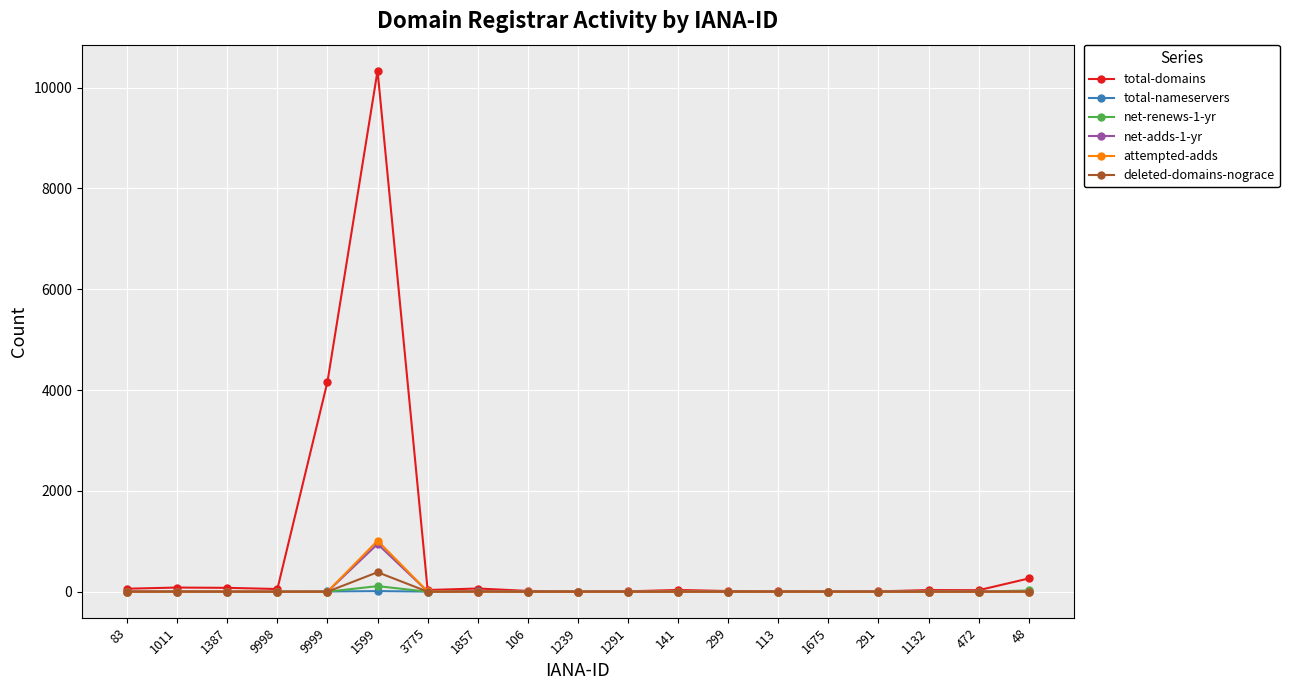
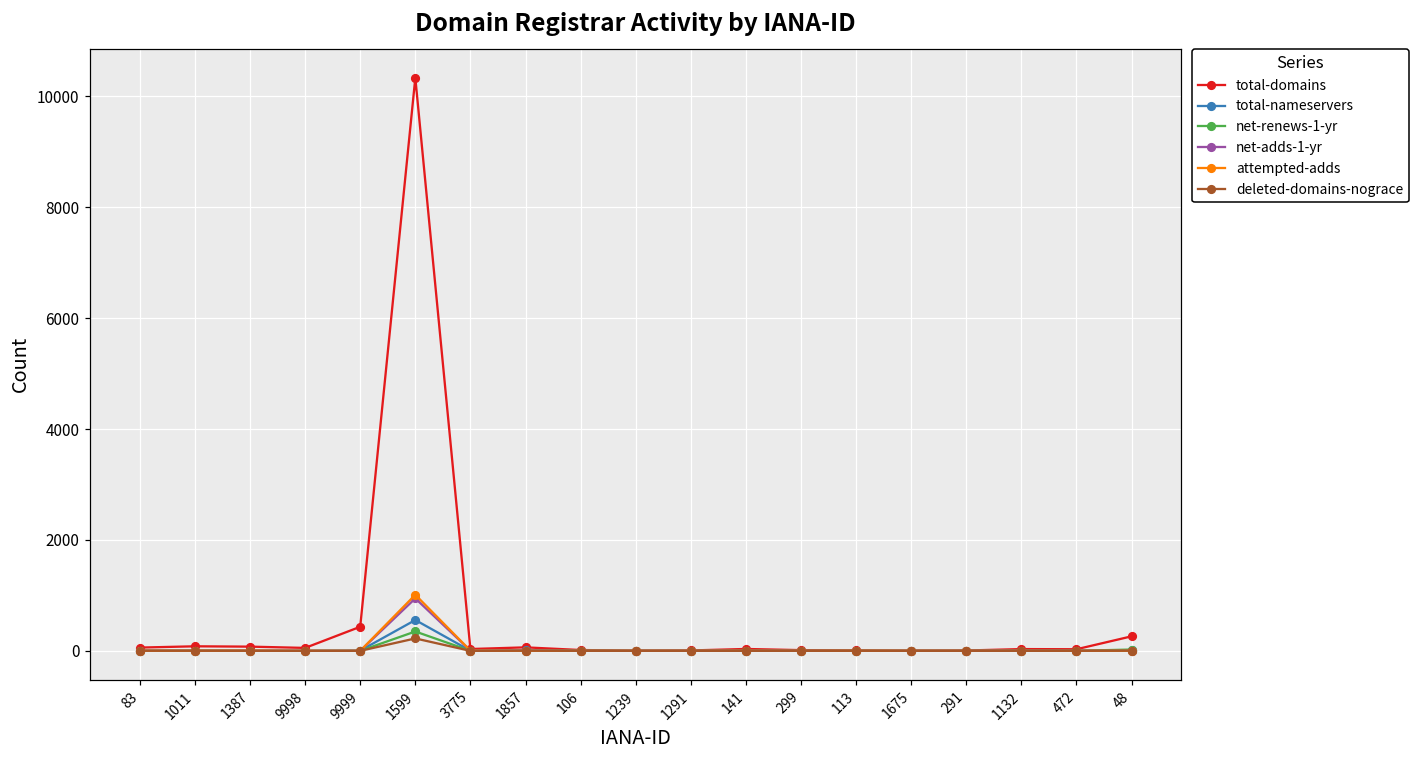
  {
    "total-domains": {
      "83": 100,
      "1011": 100,
      "1387": 100,
      "9998": 100,
-     "9999": 4200,
+     "9999": 400,
      "1599": 10300,
      "1857": 100,
      "48": 300
    },
    "total-nameservers": {
-     "1599": 0
+     "1599": 600
    },
    "net-renews-1-yr": {
-     "1599": 100
+     "1599": 300
    },
    "net-adds-1-yr": {
      "1599": 900
    },
    "attempted-adds": {
      "1599": 1000
    },
    "deleted-domains-nograce": {
-     "1599": 400
+     "1599": 200
    }
  }
